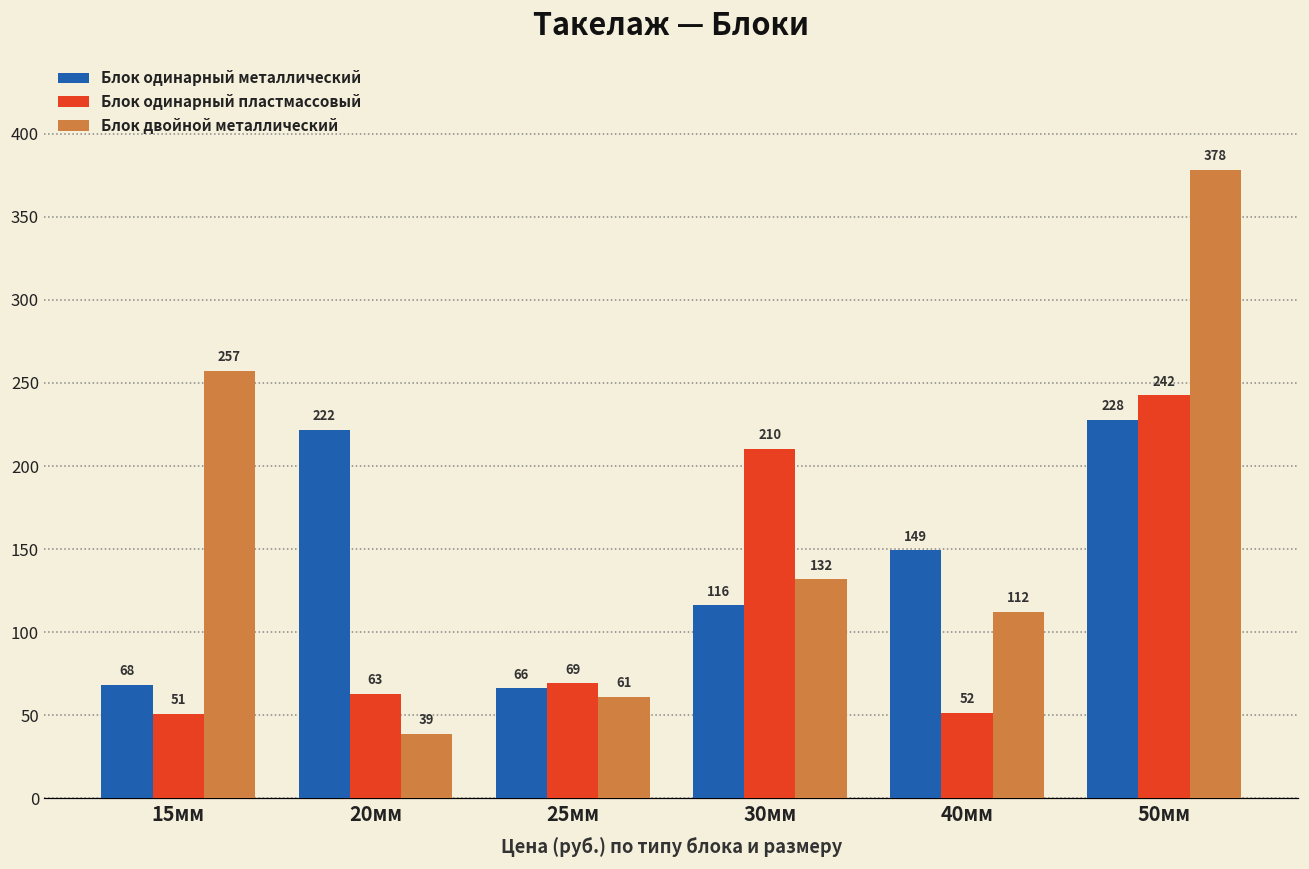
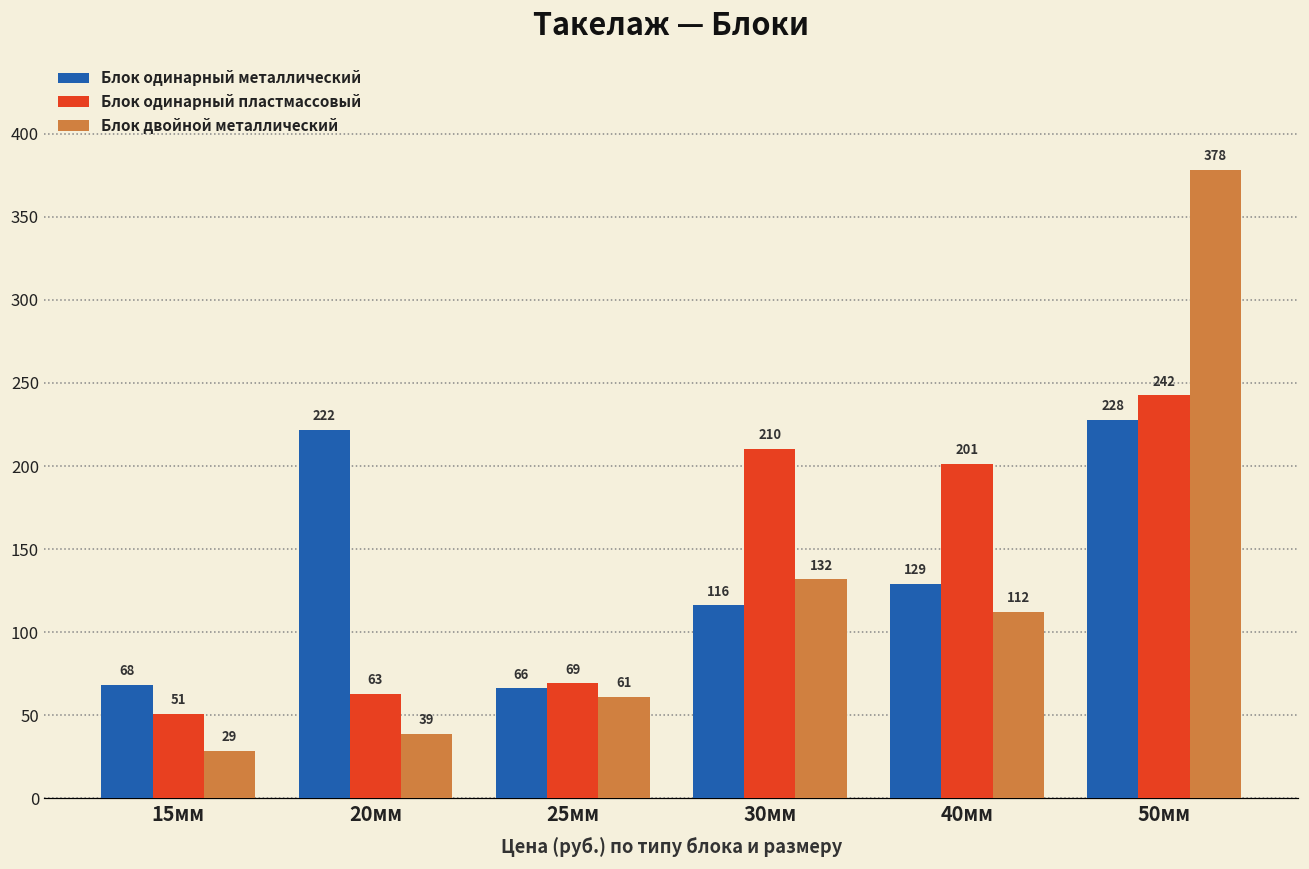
  {
    "Блок одинарный металлический": {
      "15мм": 68,
      "20мм": 222,
      "25мм": 66,
      "30мм": 116,
-     "40мм": 149,
+     "40мм": 129,
      "50мм": 228
    },
    "Блок одинарный пластмассовый": {
      "15мм": 51,
      "20мм": 63,
      "25мм": 69,
      "30мм": 210,
-     "40мм": 52,
+     "40мм": 201,
      "50мм": 242
    },
    "Блок двойной металлический": {
-     "15мм": 257,
+     "15мм": 29,
      "20мм": 39,
      "25мм": 61,
      "30мм": 132,
      "40мм": 112,
      "50мм": 378
    }
  }
